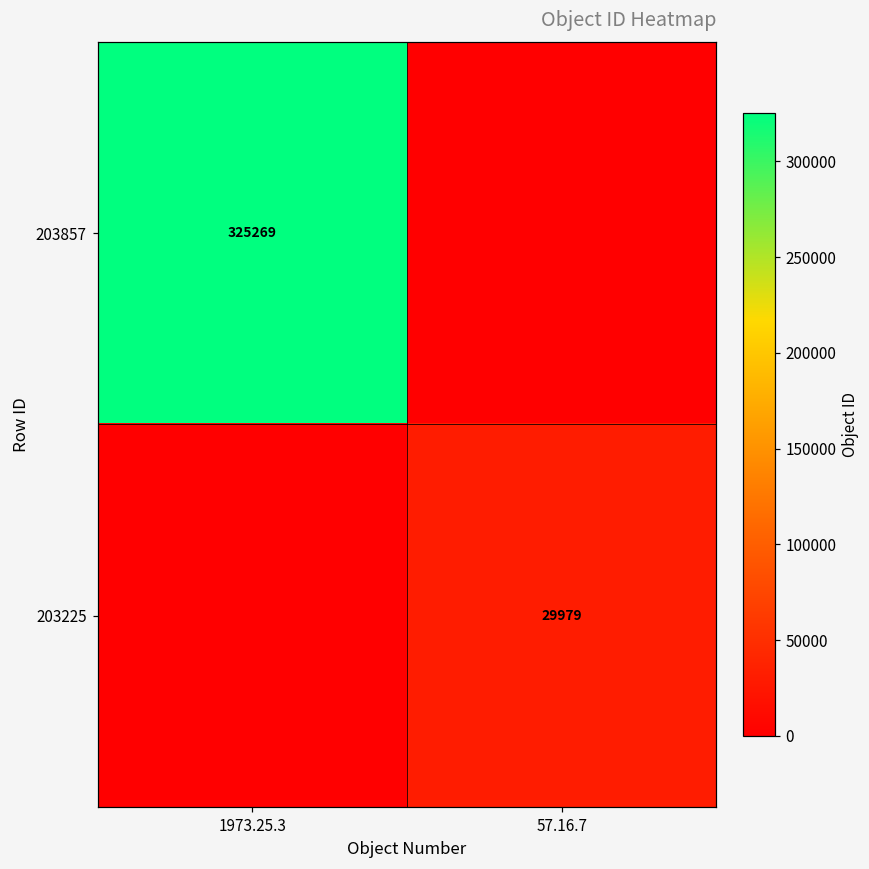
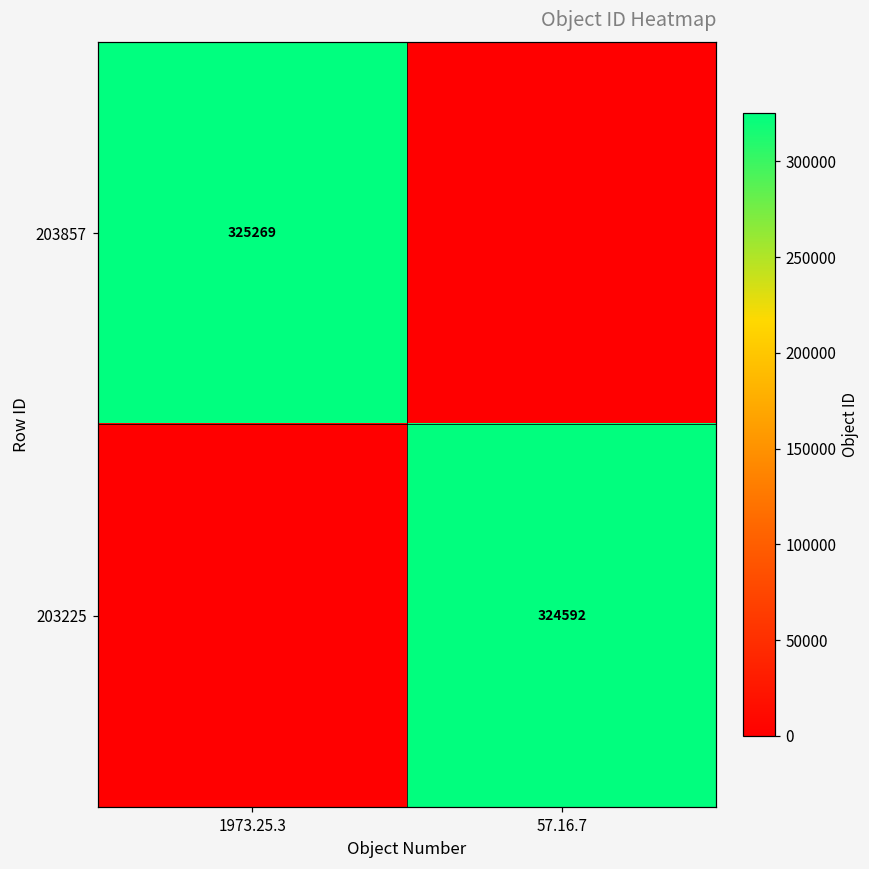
  {
    "203857": {
      "1973.25.3": 325269
    },
    "203225": {
-     "57.16.7": 29979
+     "57.16.7": 324592
    }
  }
